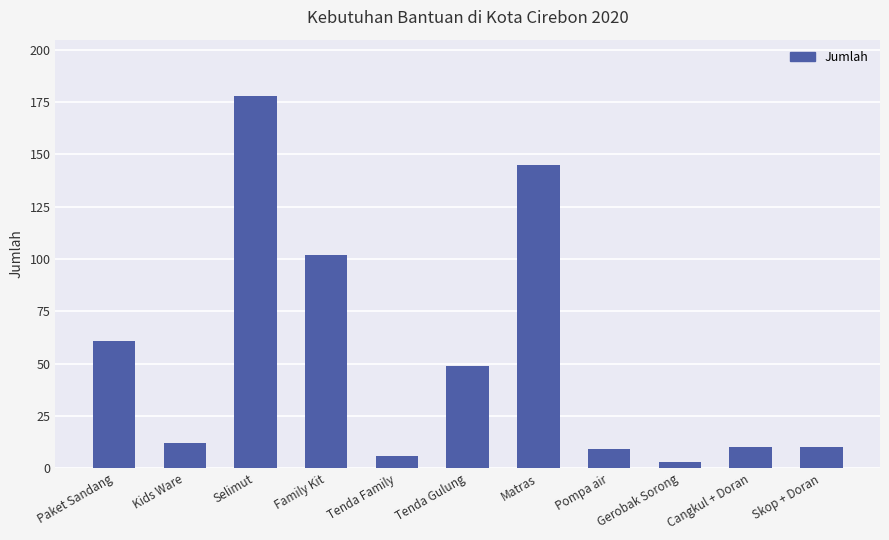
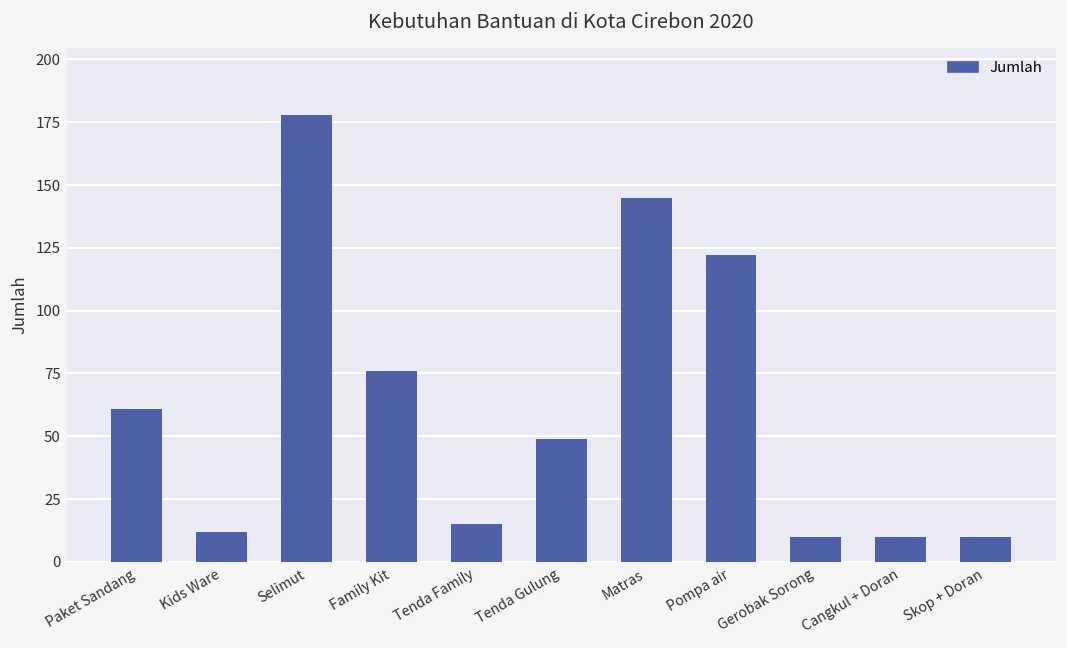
  {
    "Paket Sandang": 61,
    "Kids Ware": 12,
    "Selimut": 178,
-   "Family Kit": 102,
-   "Tenda Family": 6,
+   "Family Kit": 76,
+   "Tenda Family": 15,
    "Tenda Gulung": 49,
    "Matras": 145,
-   "Pompa air": 9,
-   "Gerobak Sorong": 3,
+   "Pompa air": 122,
+   "Gerobak Sorong": 10,
    "Cangkul + Doran": 10,
    "Skop + Doran": 10
  }
